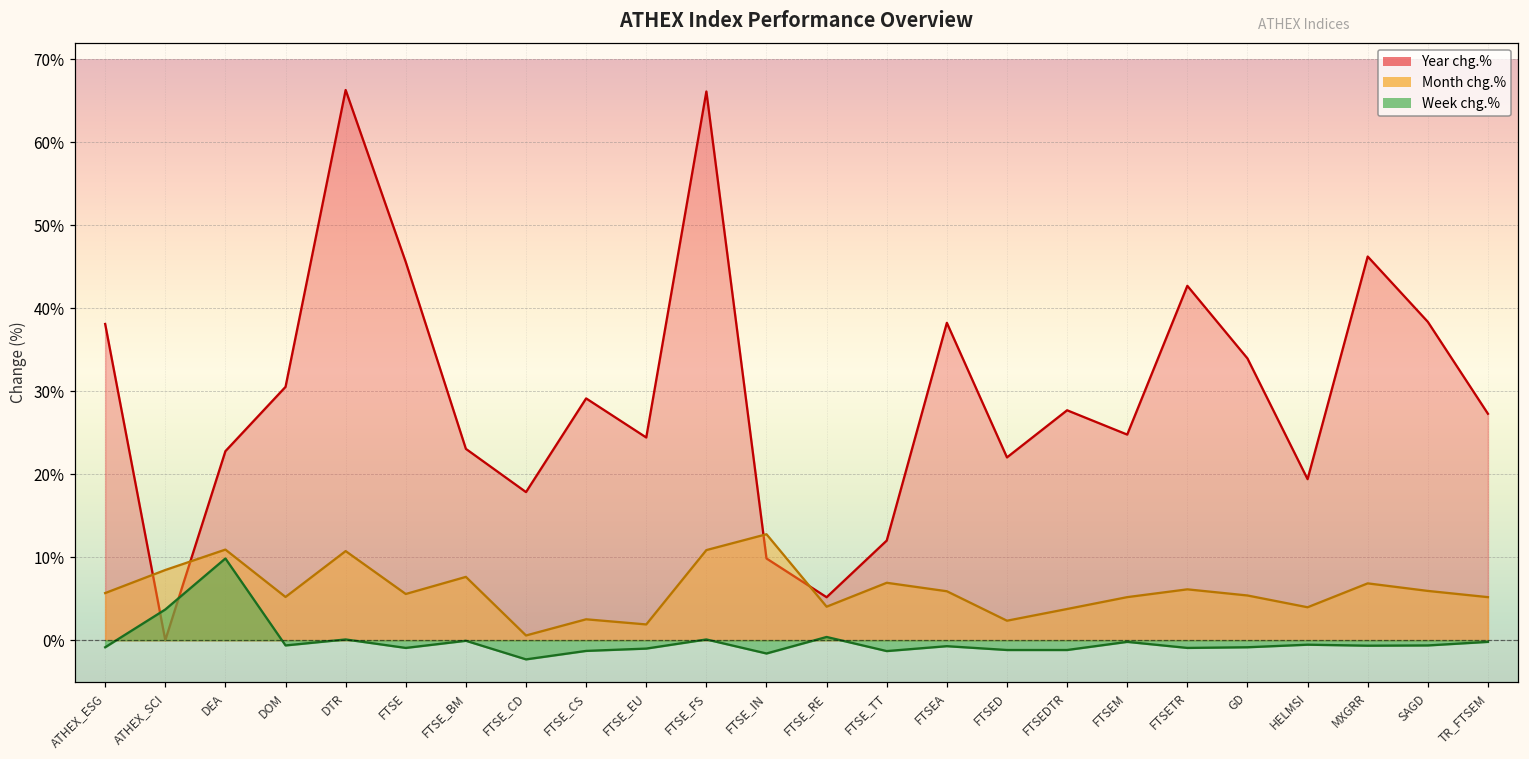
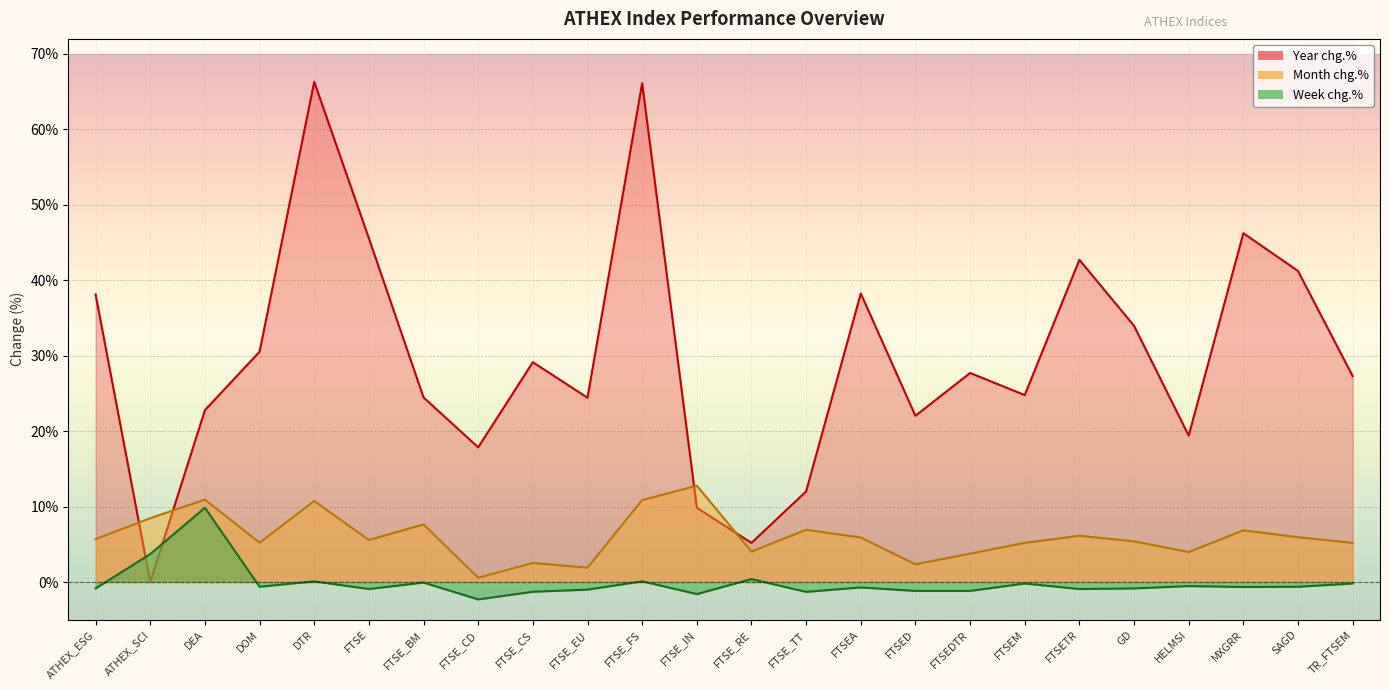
  {
    "Year chg.%": {
      "ATHEX_ESG": "38%",
      "ATHEX_SCI": "0%",
      "DEA": "23%",
      "DOM": "31%",
      "DTR": "66%",
      "FTSE": "46%",
-     "FTSE_BM": "23%",
+     "FTSE_BM": "24%",
      "FTSE_CD": "18%",
      "FTSE_CS": "29%",
      "FTSE_EU": "24%",
      "FTSE_FS": "66%",
      "FTSE_IN": "10%",
      "FTSE_RE": "5%",
      "FTSE_TT": "12%",
      "FTSEA": "38%",
      "FTSED": "22%",
      "FTSEDTR": "28%",
      "FTSEM": "25%",
      "FTSETR": "43%",
      "GD": "34%",
      "HELMSI": "19%",
      "MXGRR": "46%",
-     "SAGD": "38%",
+     "SAGD": "41%",
      "TR_FTSEM": "27%"
    },
    "Month chg.%": {
      "ATHEX_ESG": "6%",
      "ATHEX_SCI": "8%",
      "DEA": "11%",
      "DOM": "5%",
      "DTR": "11%",
      "FTSE": "6%",
      "FTSE_BM": "8%",
      "FTSE_CD": "1%",
      "FTSE_CS": "3%",
      "FTSE_EU": "2%",
      "FTSE_FS": "11%",
      "FTSE_IN": "13%",
      "FTSE_RE": "4%",
      "FTSE_TT": "7%",
      "FTSEA": "6%",
      "FTSED": "2%",
      "FTSEDTR": "4%",
      "FTSEM": "5%",
      "FTSETR": "6%",
      "GD": "5%",
      "HELMSI": "4%",
      "MXGRR": "7%",
      "SAGD": "6%",
      "TR_FTSEM": "5%"
    }
  }
